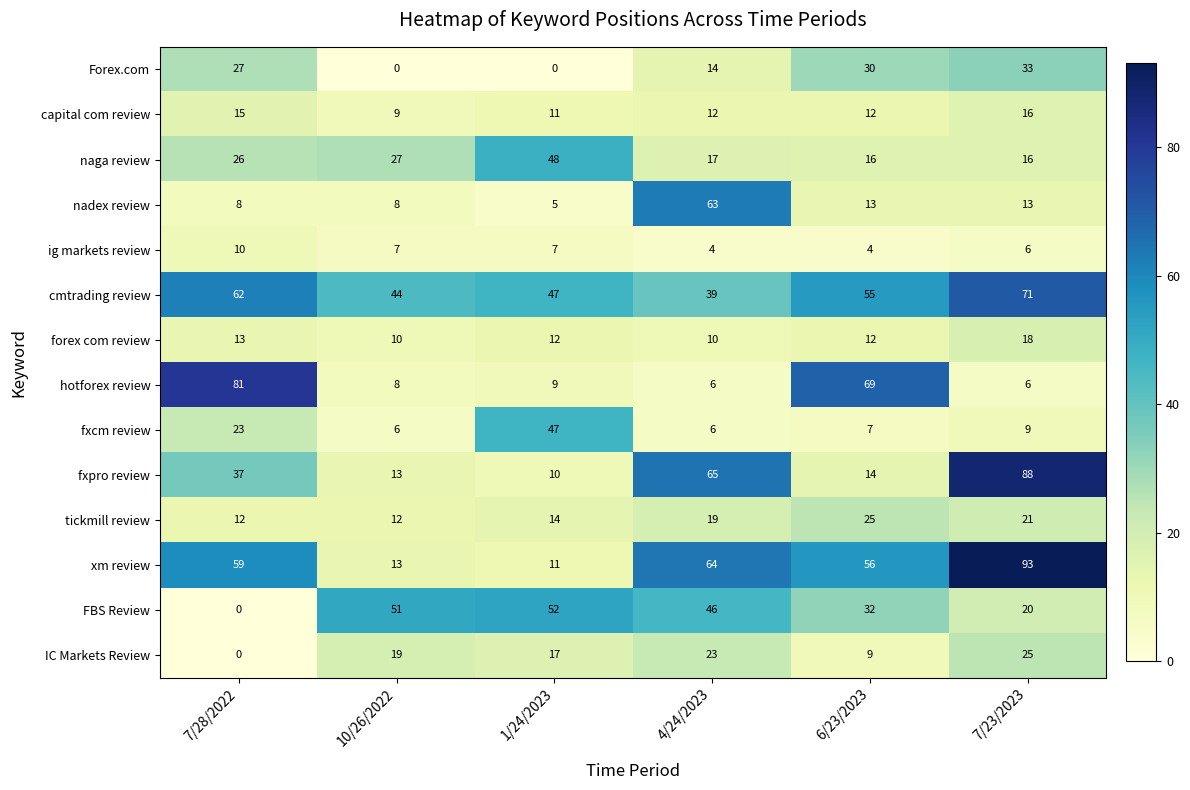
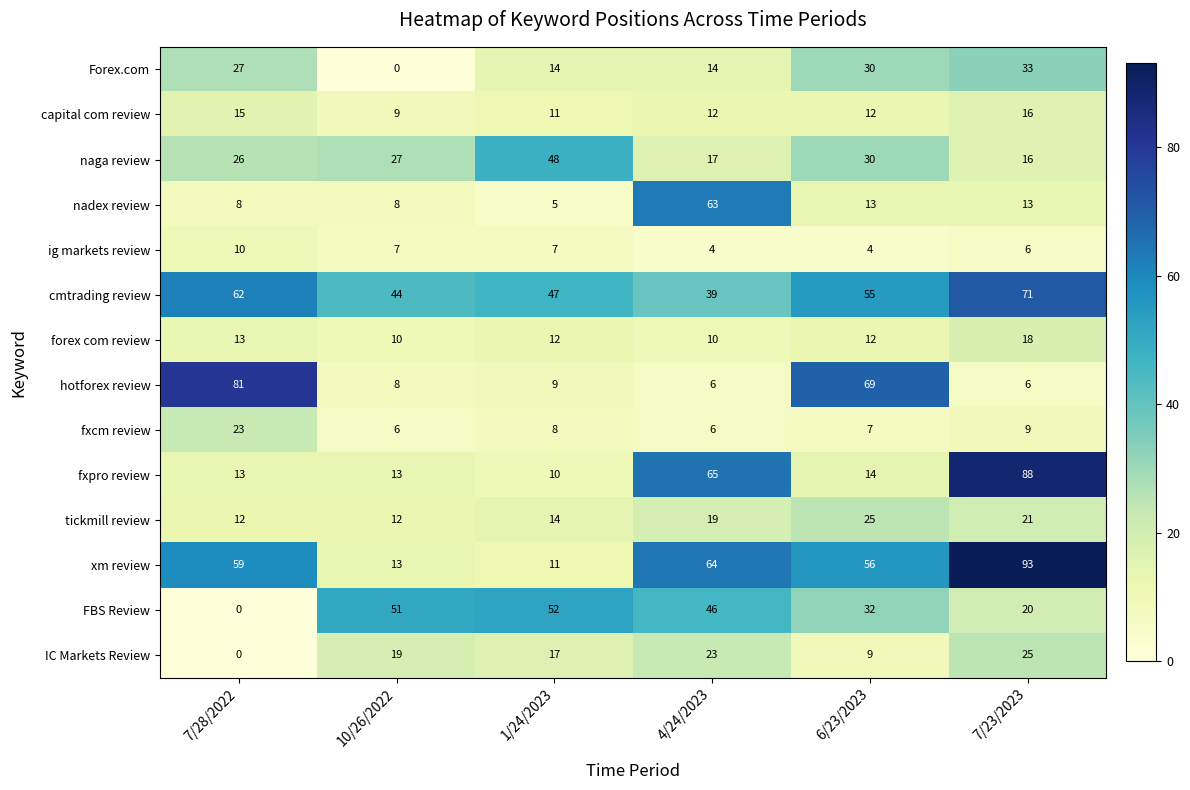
  {
    "Forex.com": {
      "7/28/2022": 27,
      "10/26/2022": 0,
-     "1/24/2023": 0,
+     "1/24/2023": 14,
      "4/24/2023": 14,
      "6/23/2023": 30,
      "7/23/2023": 33
    },
    "capital com review": {
      "7/28/2022": 15,
      "10/26/2022": 9,
      "1/24/2023": 11,
      "4/24/2023": 12,
      "6/23/2023": 12,
      "7/23/2023": 16
    },
    "naga review": {
      "7/28/2022": 26,
      "10/26/2022": 27,
      "1/24/2023": 48,
      "4/24/2023": 17,
-     "6/23/2023": 16,
+     "6/23/2023": 30,
      "7/23/2023": 16
    },
    "nadex review": {
      "7/28/2022": 8,
      "10/26/2022": 8,
      "1/24/2023": 5,
      "4/24/2023": 63,
      "6/23/2023": 13,
      "7/23/2023": 13
    },
    "ig markets review": {
      "7/28/2022": 10,
      "10/26/2022": 7,
      "1/24/2023": 7,
      "4/24/2023": 4,
      "6/23/2023": 4,
      "7/23/2023": 6
    },
    "cmtrading review": {
      "7/28/2022": 62,
      "10/26/2022": 44,
      "1/24/2023": 47,
      "4/24/2023": 39,
      "6/23/2023": 55,
      "7/23/2023": 71
    },
    "forex com review": {
      "7/28/2022": 13,
      "10/26/2022": 10,
      "1/24/2023": 12,
      "4/24/2023": 10,
      "6/23/2023": 12,
      "7/23/2023": 18
    },
    "hotforex review": {
      "7/28/2022": 81,
      "10/26/2022": 8,
      "1/24/2023": 9,
      "4/24/2023": 6,
      "6/23/2023": 69,
      "7/23/2023": 6
    },
    "fxcm review": {
      "7/28/2022": 23,
      "10/26/2022": 6,
-     "1/24/2023": 47,
+     "1/24/2023": 8,
      "4/24/2023": 6,
      "6/23/2023": 7,
      "7/23/2023": 9
    },
    "fxpro review": {
-     "7/28/2022": 37,
+     "7/28/2022": 13,
      "10/26/2022": 13,
      "1/24/2023": 10,
      "4/24/2023": 65,
      "6/23/2023": 14,
      "7/23/2023": 88
    },
    "tickmill review": {
      "7/28/2022": 12,
      "10/26/2022": 12,
      "1/24/2023": 14,
      "4/24/2023": 19,
      "6/23/2023": 25,
      "7/23/2023": 21
    },
    "xm review": {
      "7/28/2022": 59,
      "10/26/2022": 13,
      "1/24/2023": 11,
      "4/24/2023": 64,
      "6/23/2023": 56,
      "7/23/2023": 93
    },
    "FBS Review": {
      "7/28/2022": 0,
      "10/26/2022": 51,
      "1/24/2023": 52,
      "4/24/2023": 46,
      "6/23/2023": 32,
      "7/23/2023": 20
    },
    "IC Markets Review": {
      "7/28/2022": 0,
      "10/26/2022": 19,
      "1/24/2023": 17,
      "4/24/2023": 23,
      "6/23/2023": 9,
      "7/23/2023": 25
    }
  }
